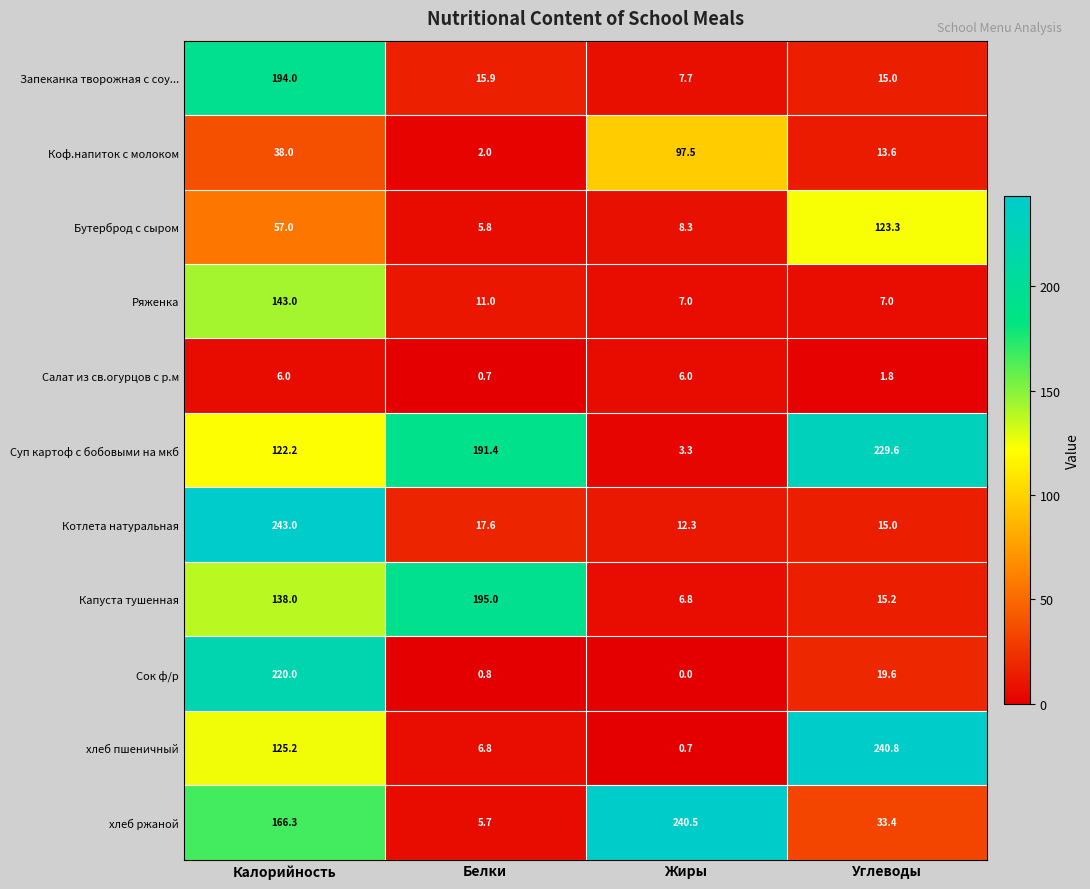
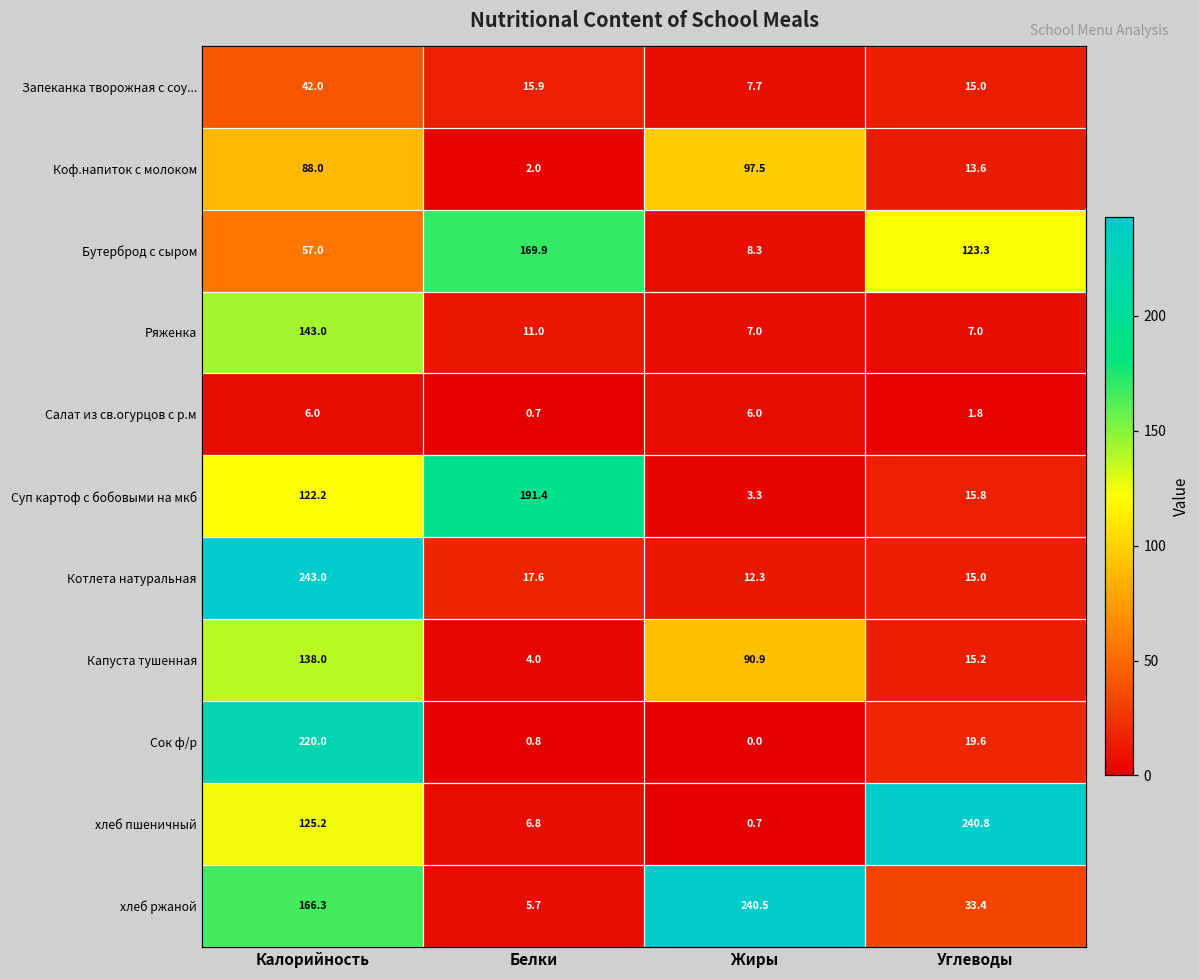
  {
    "Запеканка творожная с соу...": {
-     "Калорийность": 194.0,
+     "Калорийность": 42.0,
      "Белки": 15.9,
      "Жиры": 7.7,
      "Углеводы": 15.0
    },
    "Коф.напиток с молоком": {
-     "Калорийность": 38.0,
+     "Калорийность": 88.0,
      "Белки": 2.0,
      "Жиры": 97.5,
      "Углеводы": 13.6
    },
    "Бутерброд с сыром": {
      "Калорийность": 57.0,
-     "Белки": 5.8,
+     "Белки": 169.9,
      "Жиры": 8.3,
      "Углеводы": 123.3
    },
    "Ряженка": {
      "Калорийность": 143.0,
      "Белки": 11.0,
      "Жиры": 7.0,
      "Углеводы": 7.0
    },
    "Салат из св.огурцов с р.м": {
      "Калорийность": 6.0,
      "Белки": 0.7,
      "Жиры": 6.0,
      "Углеводы": 1.8
    },
    "Суп картоф с бобовыми на мкб": {
      "Калорийность": 122.2,
      "Белки": 191.4,
      "Жиры": 3.3,
-     "Углеводы": 229.6
+     "Углеводы": 15.8
    },
    "Котлета натуральная": {
      "Калорийность": 243.0,
      "Белки": 17.6,
      "Жиры": 12.3,
      "Углеводы": 15.0
    },
    "Капуста тушенная": {
      "Калорийность": 138.0,
-     "Белки": 195.0,
-     "Жиры": 6.8,
+     "Белки": 4.0,
+     "Жиры": 90.9,
      "Углеводы": 15.2
    },
    "Сок ф/р": {
      "Калорийность": 220.0,
      "Белки": 0.8,
      "Жиры": 0.0,
      "Углеводы": 19.6
    },
    "хлеб пшеничный": {
      "Калорийность": 125.2,
      "Белки": 6.8,
      "Жиры": 0.7,
      "Углеводы": 240.8
    },
    "хлеб ржаной": {
      "Калорийность": 166.3,
      "Белки": 5.7,
      "Жиры": 240.5,
      "Углеводы": 33.4
    }
  }
